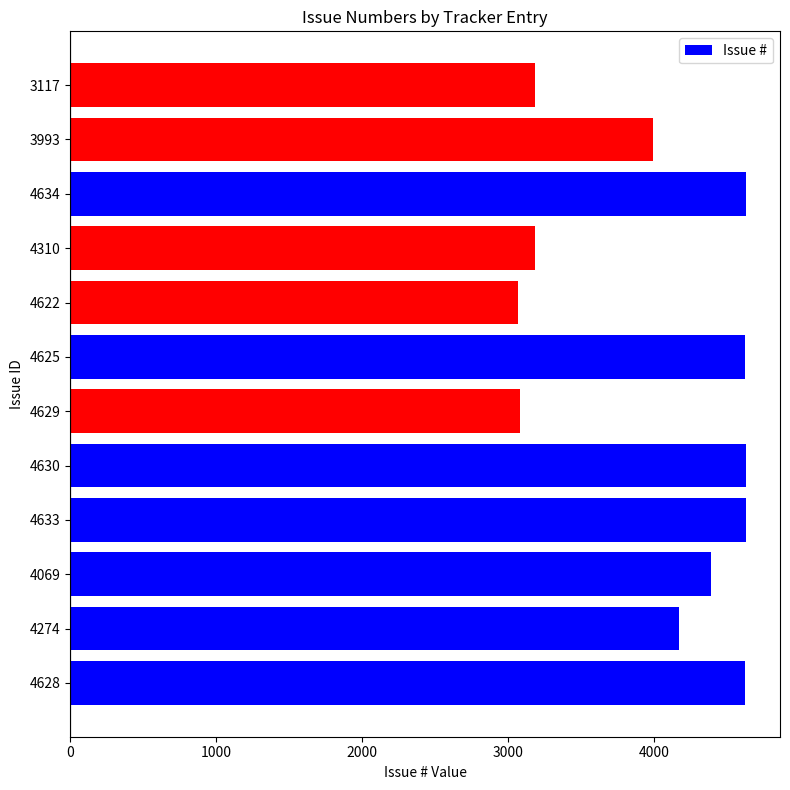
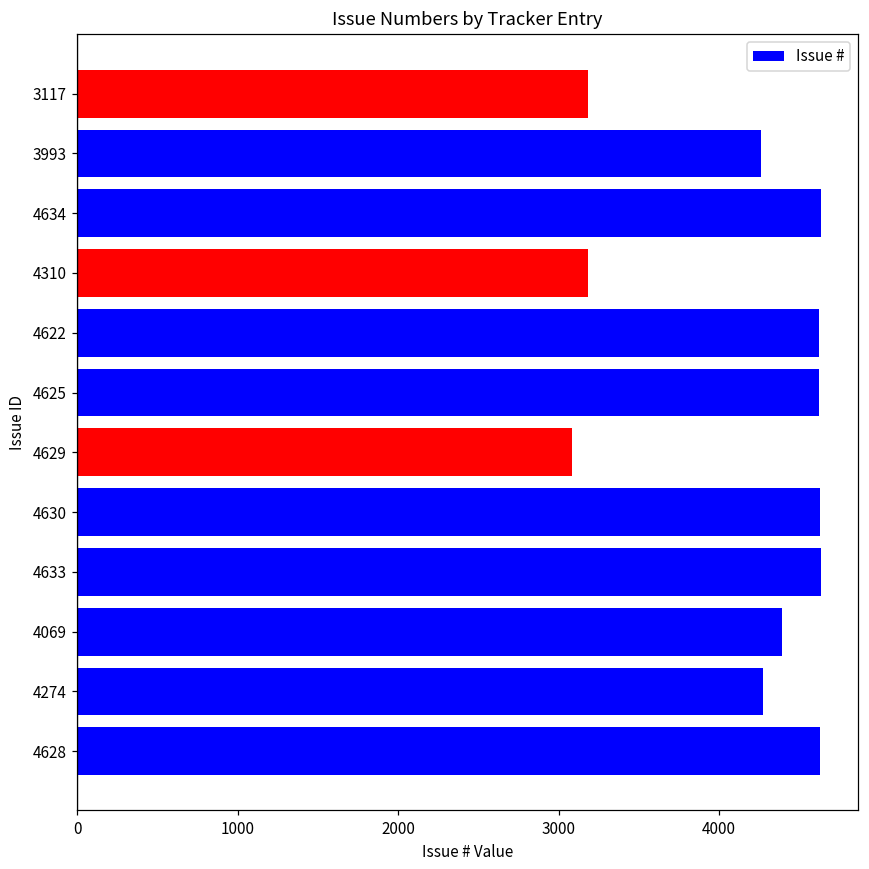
  {
    "3117": 3190,
-   "3993": 3990,
+   "3993": 4260,
    "4634": 4630,
    "4310": 3180,
-   "4622": 3070,
+   "4622": 4620,
    "4625": 4630,
    "4629": 3090,
    "4630": 4630,
    "4633": 4630,
    "4069": 4390,
-   "4274": 4170,
+   "4274": 4270,
    "4628": 4630
  }
